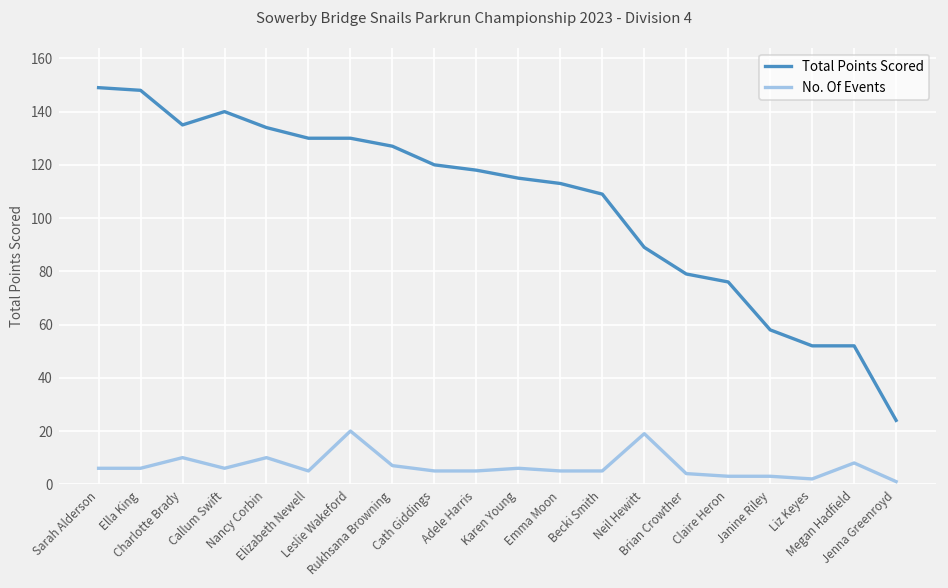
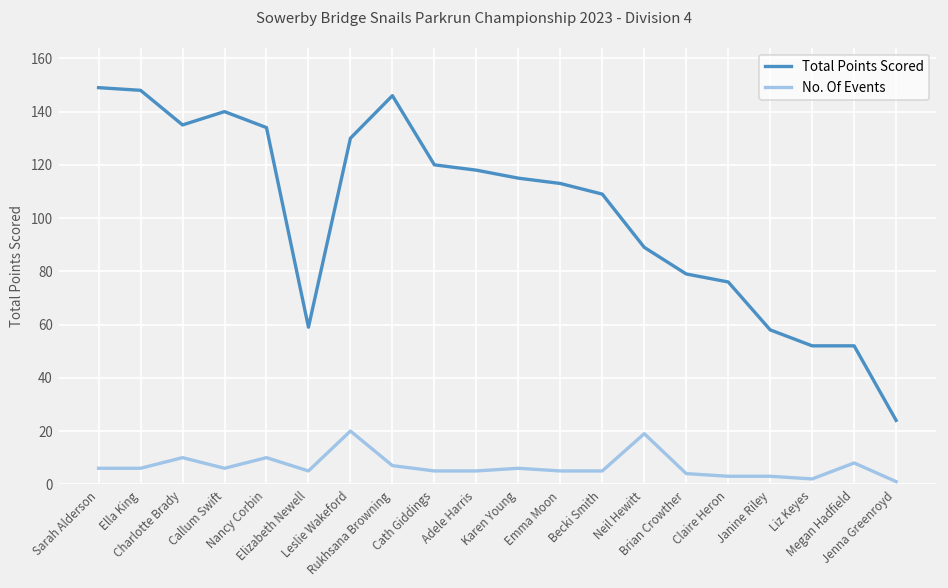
  {
    "Total Points Scored": {
      "Sarah Alderson": 149,
      "Ella King": 148,
      "Charlotte Brady": 135,
      "Callum Swift": 140,
      "Nancy Corbin": 134,
-     "Elizabeth Newell": 130,
+     "Elizabeth Newell": 59,
      "Leslie Wakeford": 130,
-     "Rukhsana Browning": 127,
+     "Rukhsana Browning": 146,
      "Cath Giddings": 120,
      "Adele Harris": 118,
      "Karen Young": 115,
      "Emma Moon": 113,
      "Becki Smith": 109,
      "Neil Hewitt": 89,
      "Brian Crowther": 79,
      "Claire Heron": 76,
      "Janine Riley": 58,
      "Liz Keyes": 52,
      "Megan Hadfield": 52,
      "Jenna Greenroyd": 24
    },
    "No. Of Events": {
      "Sarah Alderson": 6,
      "Ella King": 6,
      "Charlotte Brady": 10,
      "Callum Swift": 6,
      "Nancy Corbin": 10,
      "Elizabeth Newell": 5,
      "Leslie Wakeford": 20,
      "Rukhsana Browning": 7,
      "Cath Giddings": 5,
      "Adele Harris": 5,
      "Karen Young": 6,
      "Emma Moon": 5,
      "Becki Smith": 5,
      "Neil Hewitt": 19,
      "Brian Crowther": 4,
      "Claire Heron": 3,
      "Janine Riley": 3,
      "Liz Keyes": 2,
      "Megan Hadfield": 8,
      "Jenna Greenroyd": 1
    }
  }
